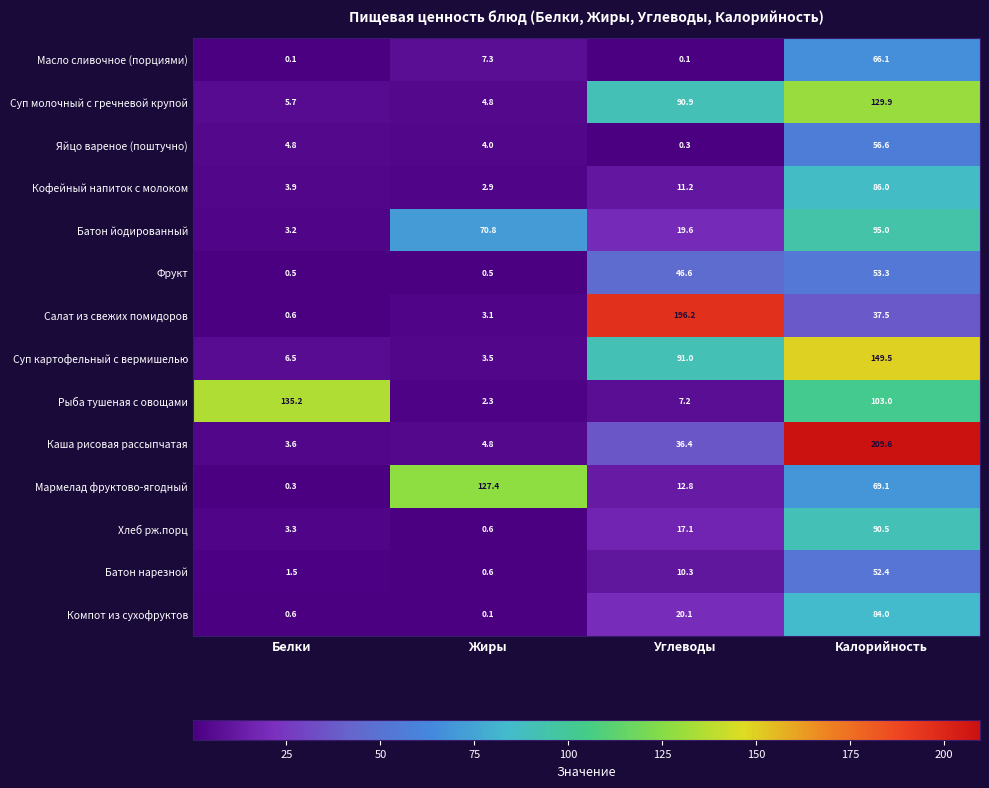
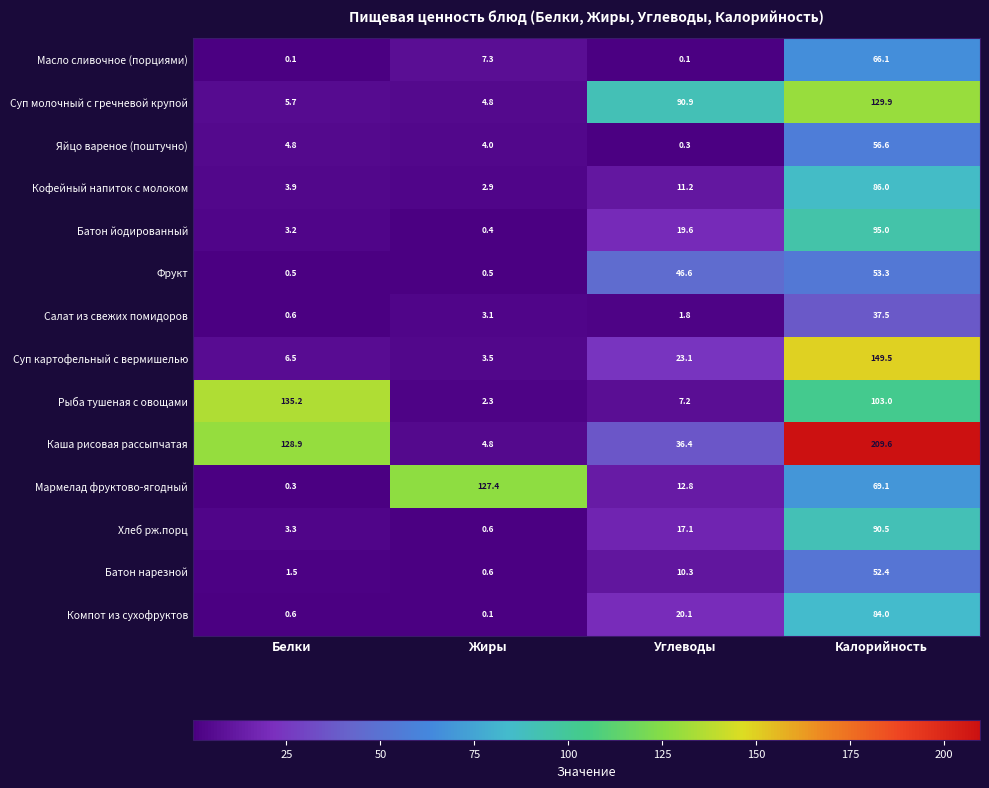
  {
    "Масло сливочное (порциями)": {
      "Белки": 0.1,
      "Жиры": 7.3,
      "Углеводы": 0.1,
      "Калорийность": 66.1
    },
    "Суп молочный с гречневой крупой": {
      "Белки": 5.7,
      "Жиры": 4.8,
      "Углеводы": 90.9,
      "Калорийность": 129.9
    },
    "Яйцо вареное (поштучно)": {
      "Белки": 4.8,
      "Жиры": 4.0,
      "Углеводы": 0.3,
      "Калорийность": 56.6
    },
    "Кофейный напиток с молоком": {
      "Белки": 3.9,
      "Жиры": 2.9,
      "Углеводы": 11.2,
      "Калорийность": 86.0
    },
    "Батон йодированный": {
      "Белки": 3.2,
-     "Жиры": 70.8,
+     "Жиры": 0.4,
      "Углеводы": 19.6,
      "Калорийность": 95.0
    },
    "Фрукт": {
      "Белки": 0.5,
      "Жиры": 0.5,
      "Углеводы": 46.6,
      "Калорийность": 53.3
    },
    "Салат из свежих помидоров": {
      "Белки": 0.6,
      "Жиры": 3.1,
-     "Углеводы": 196.2,
+     "Углеводы": 1.8,
      "Калорийность": 37.5
    },
    "Суп картофельный с вермишелью": {
      "Белки": 6.5,
      "Жиры": 3.5,
-     "Углеводы": 91.0,
+     "Углеводы": 23.1,
      "Калорийность": 149.5
    },
    "Рыба тушеная с овощами": {
      "Белки": 135.2,
      "Жиры": 2.3,
      "Углеводы": 7.2,
      "Калорийность": 103.0
    },
    "Каша рисовая рассыпчатая": {
-     "Белки": 3.6,
+     "Белки": 128.9,
      "Жиры": 4.8,
      "Углеводы": 36.4,
      "Калорийность": 209.6
    },
    "Мармелад фруктово-ягодный": {
      "Белки": 0.3,
      "Жиры": 127.4,
      "Углеводы": 12.8,
      "Калорийность": 69.1
    },
    "Хлеб рж.порц": {
      "Белки": 3.3,
      "Жиры": 0.6,
      "Углеводы": 17.1,
      "Калорийность": 90.5
    },
    "Батон нарезной": {
      "Белки": 1.5,
      "Жиры": 0.6,
      "Углеводы": 10.3,
      "Калорийность": 52.4
    },
    "Компот из сухофруктов": {
      "Белки": 0.6,
      "Жиры": 0.1,
      "Углеводы": 20.1,
      "Калорийность": 84.0
    }
  }
